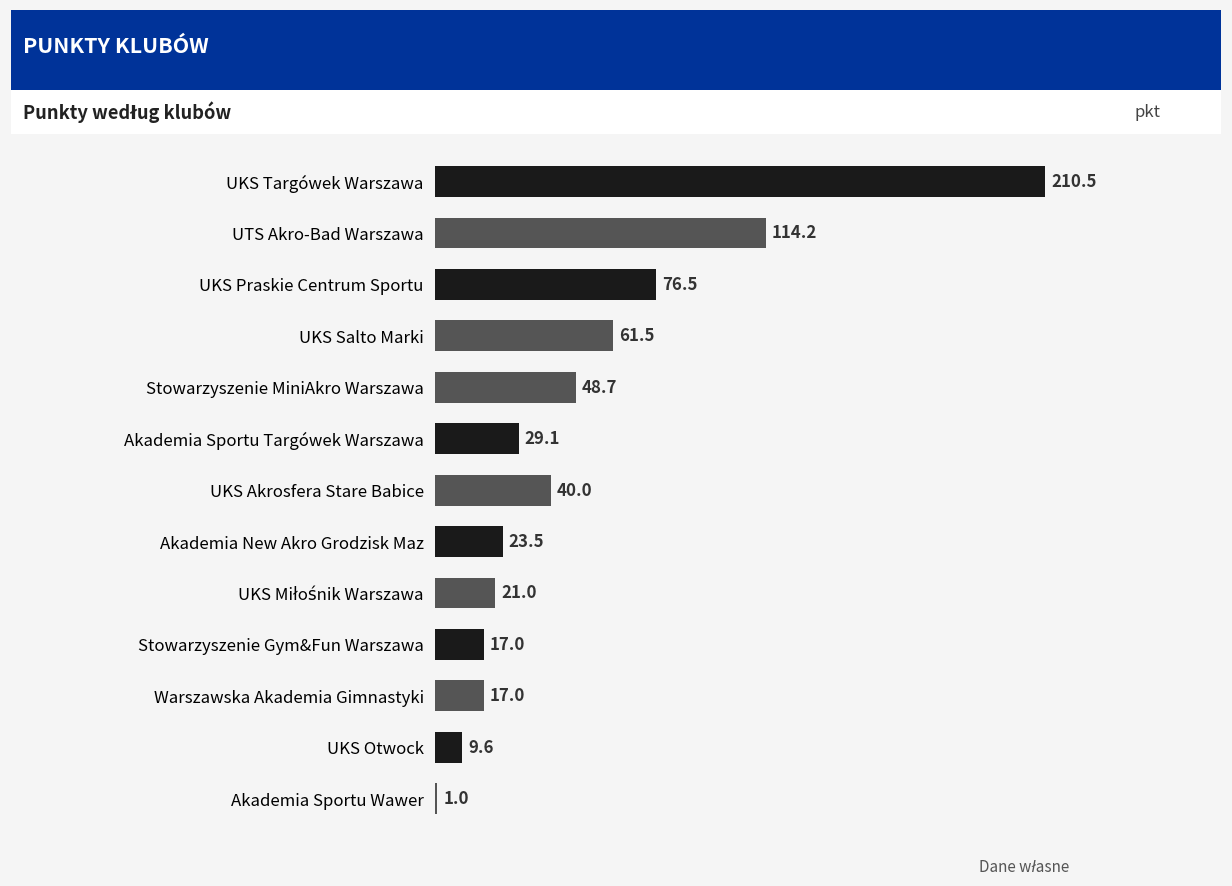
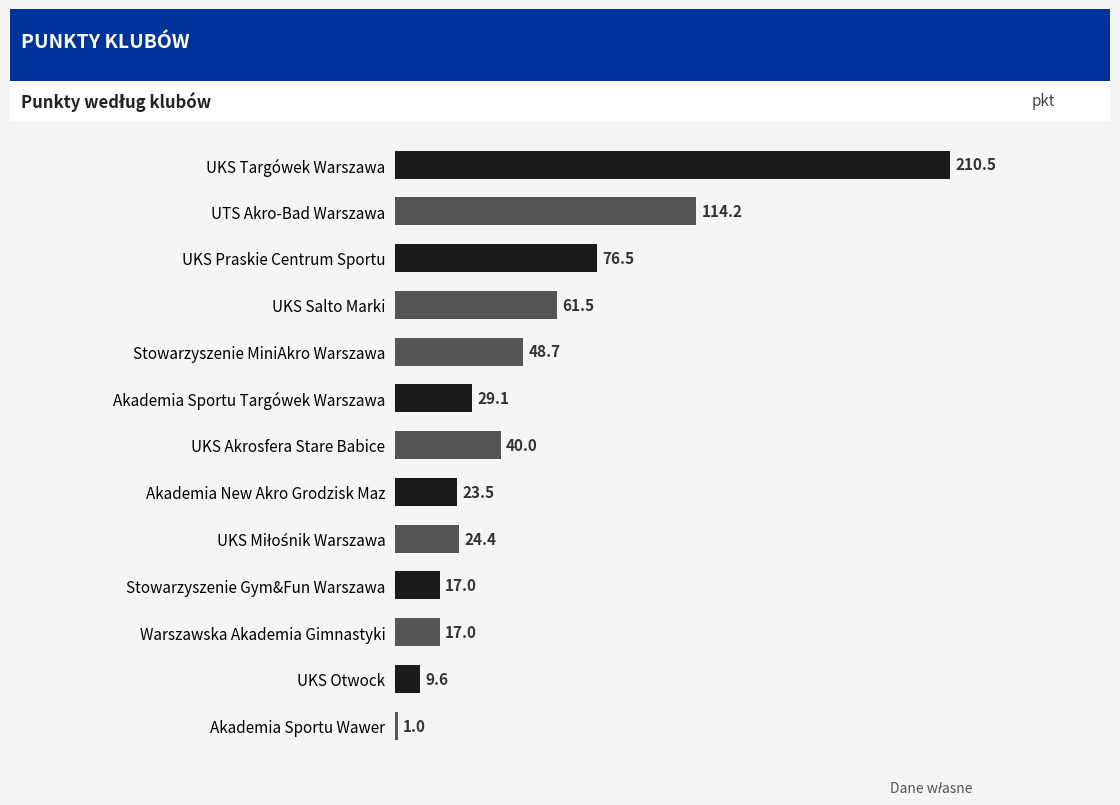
  {
    "UKS Targówek Warszawa": 210.5,
    "UTS Akro-Bad Warszawa": 114.2,
    "UKS Praskie Centrum Sportu": 76.5,
    "UKS Salto Marki": 61.5,
    "Stowarzyszenie MiniAkro Warszawa": 48.7,
    "Akademia Sportu Targówek Warszawa": 29.1,
    "UKS Akrosfera Stare Babice": 40.0,
    "Akademia New Akro Grodzisk Maz": 23.5,
-   "UKS Miłośnik Warszawa": 21.0,
+   "UKS Miłośnik Warszawa": 24.4,
    "Stowarzyszenie Gym&Fun Warszawa": 17.0,
    "Warszawska Akademia Gimnastyki": 17.0,
    "UKS Otwock": 9.6,
    "Akademia Sportu Wawer": 1.0
  }
